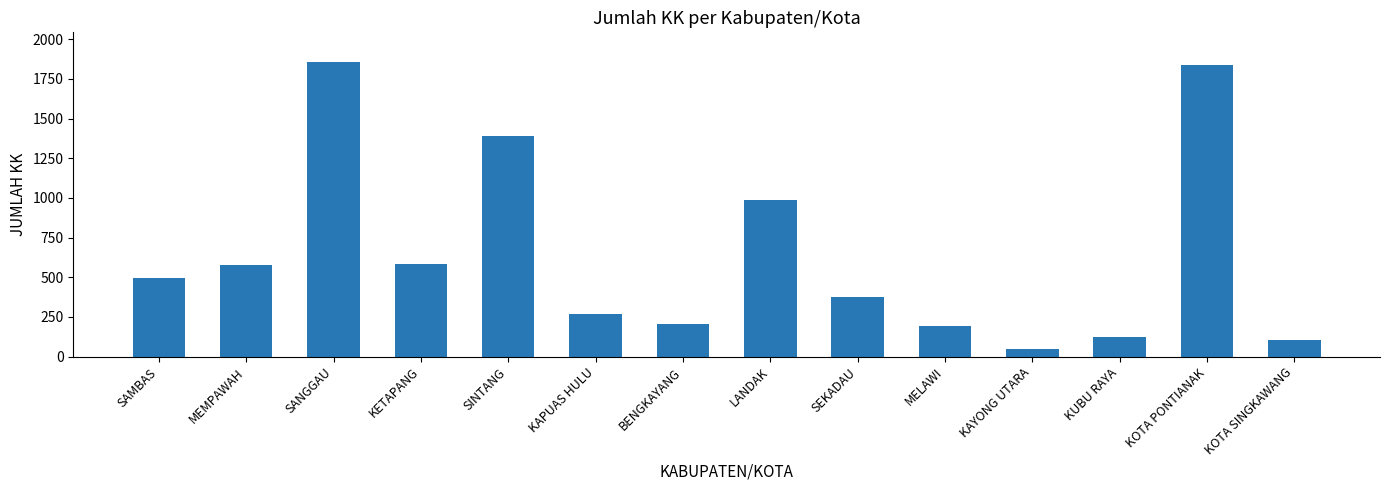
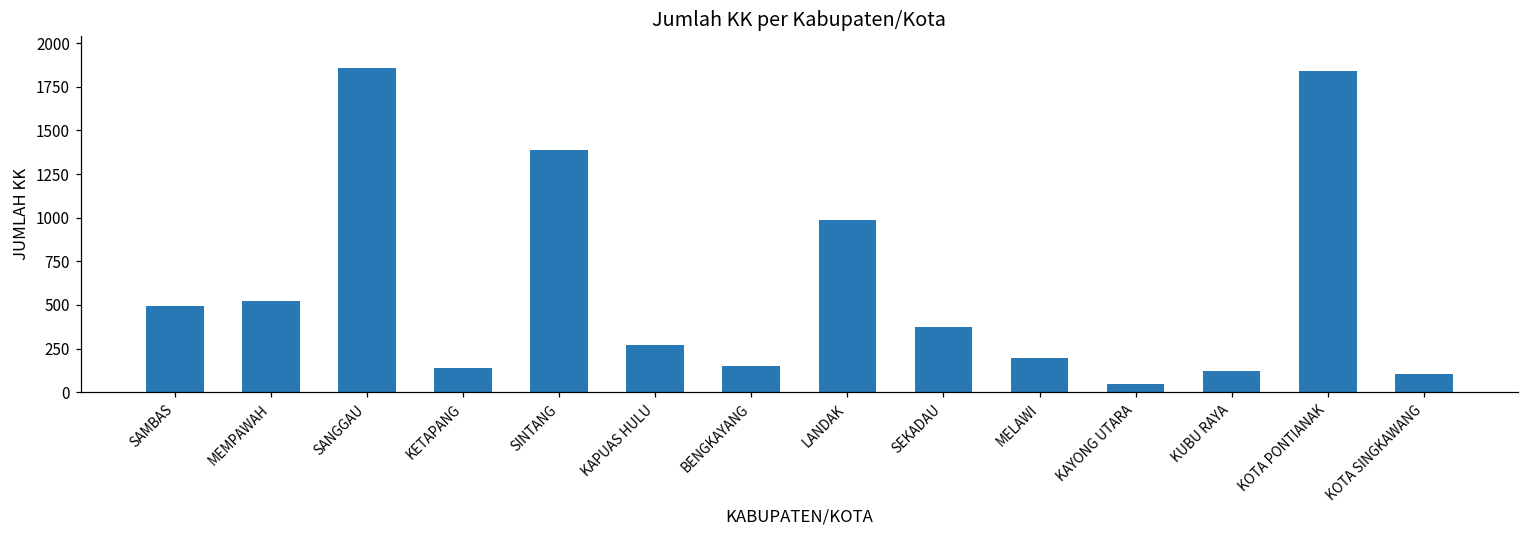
  {
    "SAMBAS": 500,
-   "MEMPAWAH": 580,
+   "MEMPAWAH": 520,
    "SANGGAU": 1860,
-   "KETAPANG": 580,
+   "KETAPANG": 140,
    "SINTANG": 1390,
    "KAPUAS HULU": 270,
-   "BENGKAYANG": 200,
+   "BENGKAYANG": 150,
    "LANDAK": 990,
    "SEKADAU": 370,
    "MELAWI": 190,
    "KAYONG UTARA": 50,
    "KUBU RAYA": 120,
    "KOTA PONTIANAK": 1840,
    "KOTA SINGKAWANG": 100
  }
